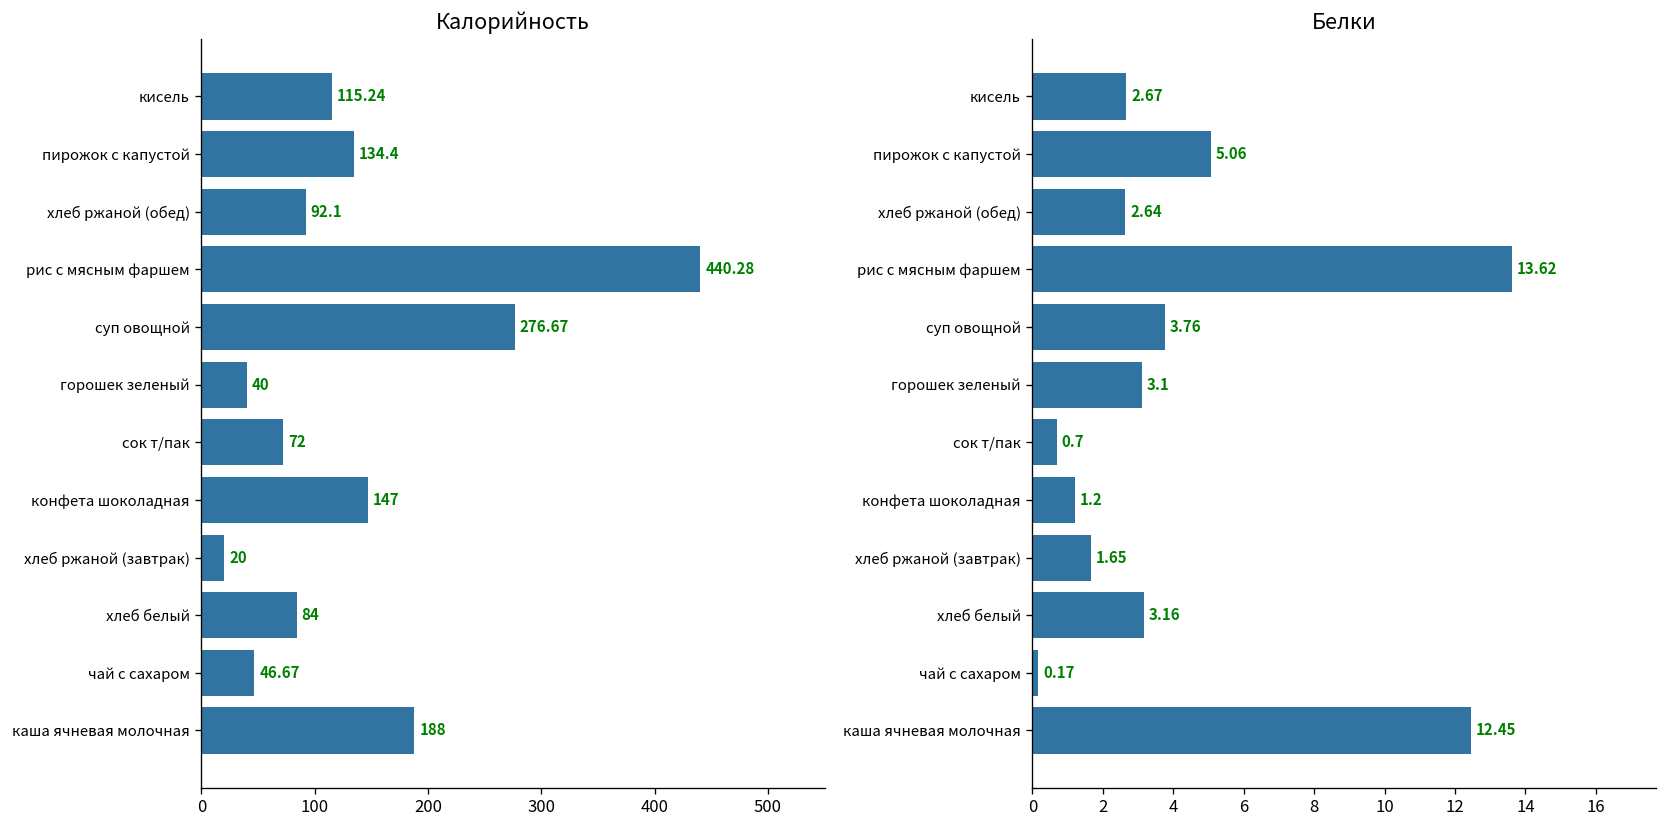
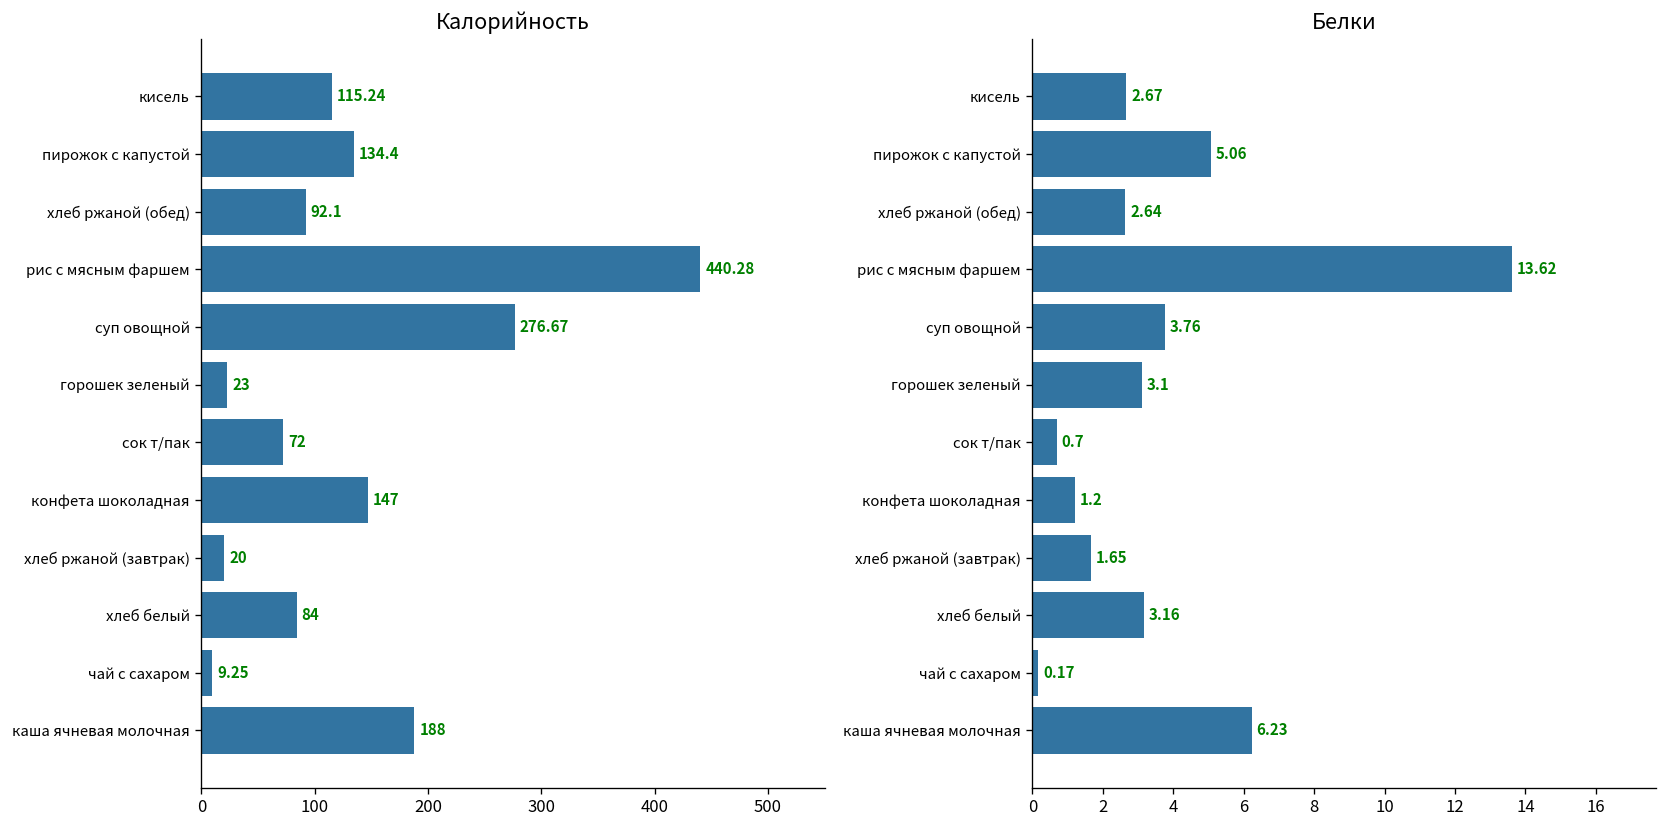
  {
    "Калорийность": {
      "кисель": 115.24,
      "пирожок с капустой": 134.4,
      "хлеб ржаной (обед)": 92.1,
      "рис с мясным фаршем": 440.28,
      "суп овощной": 276.67,
-     "горошек зеленый": 40,
+     "горошек зеленый": 23,
      "сок т/пак": 72,
      "конфета шоколадная": 147,
      "хлеб ржаной (завтрак)": 20,
      "хлеб белый": 84,
-     "чай с сахаром": 46.67,
+     "чай с сахаром": 9.25,
      "каша ячневая молочная": 188
    },
    "Белки": {
      "кисель": 2.67,
      "пирожок с капустой": 5.06,
      "хлеб ржаной (обед)": 2.64,
      "рис с мясным фаршем": 13.62,
      "суп овощной": 3.76,
      "горошек зеленый": 3.1,
      "сок т/пак": 0.7,
      "конфета шоколадная": 1.2,
      "хлеб ржаной (завтрак)": 1.65,
      "хлеб белый": 3.16,
      "чай с сахаром": 0.17,
-     "каша ячневая молочная": 12.45
+     "каша ячневая молочная": 6.23
    }
  }
